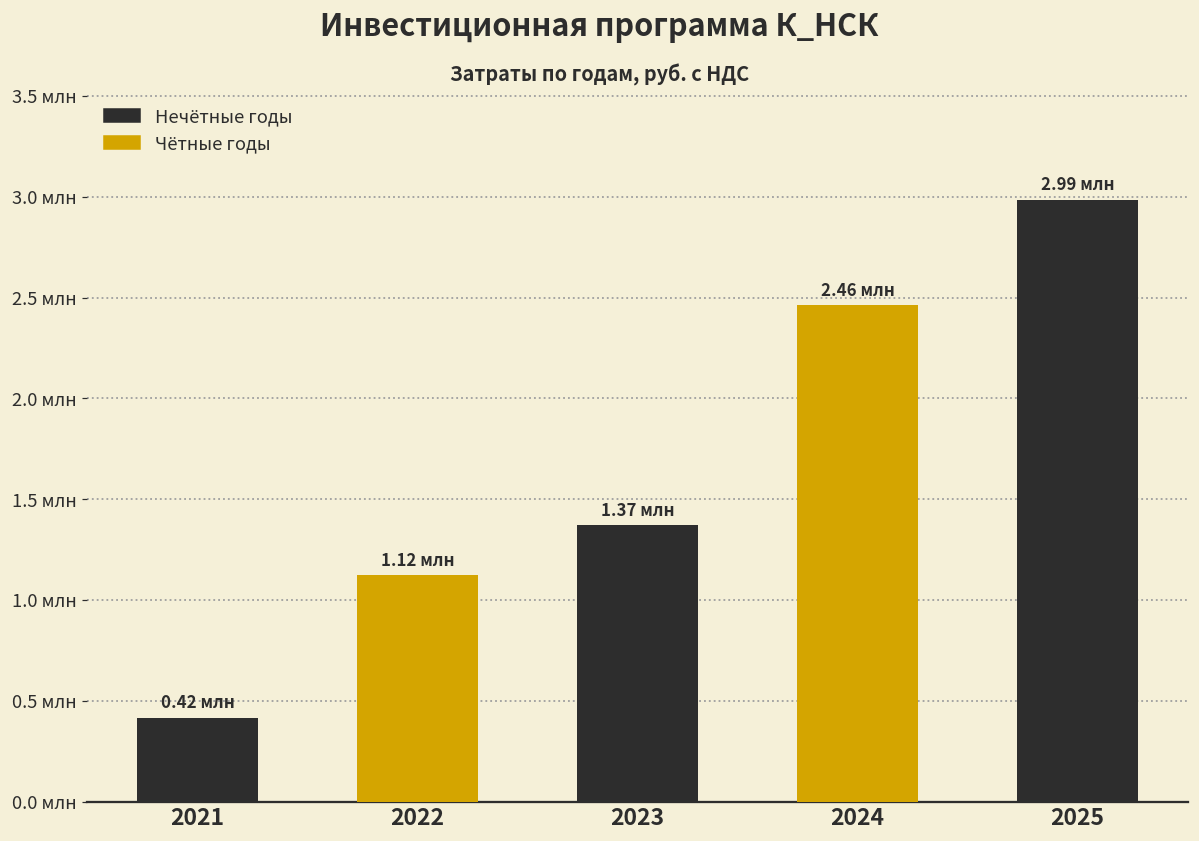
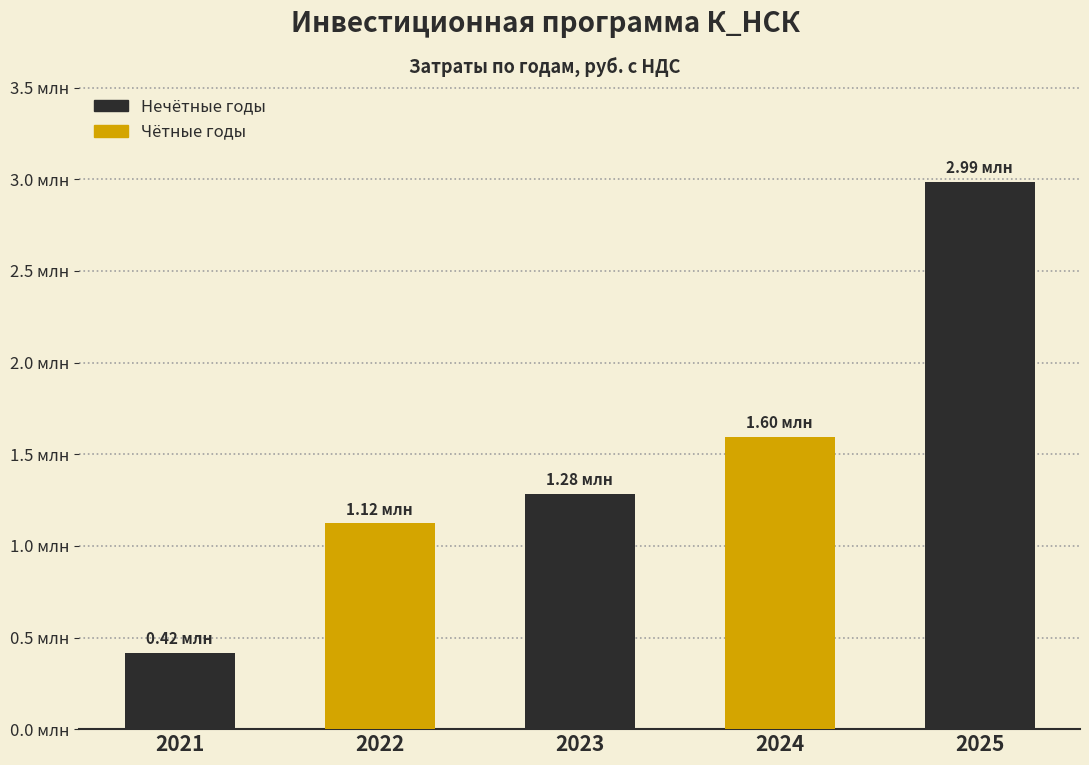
  {
-   "2023": 1.37,
-   "2024": 2.46
+   "2023": 1.28,
+   "2024": 1.60
  }
